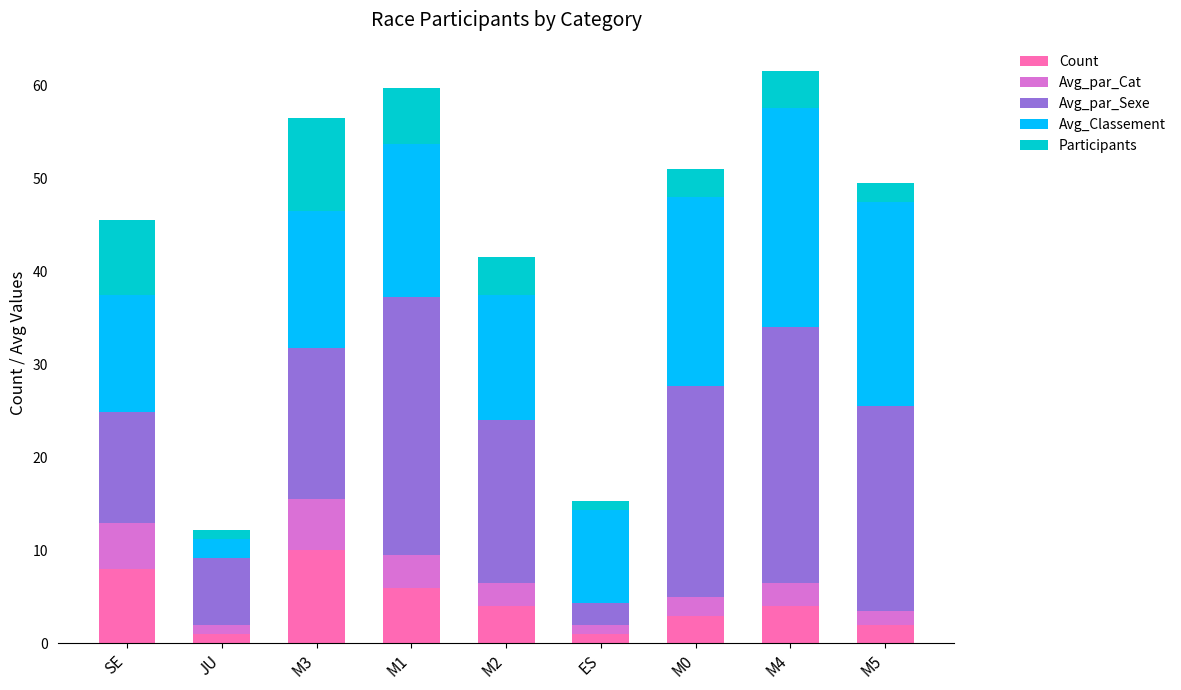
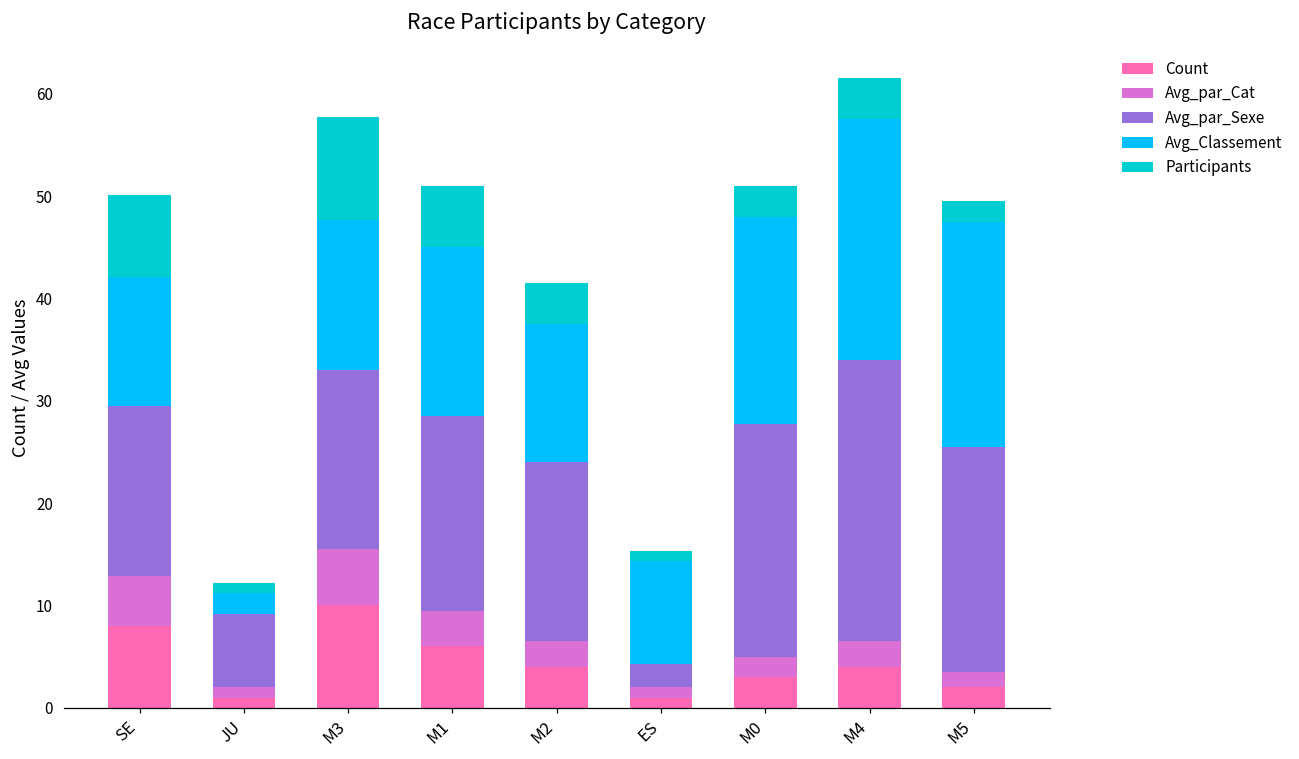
  {
    "Avg_par_Sexe": {
-     "SE": 12,
+     "SE": 17,
      "JU": 7,
-     "M3": 16,
-     "M1": 28,
+     "M3": 18,
+     "M1": 19,
      "M2": 18,
      "ES": 2,
      "M0": 23,
      "M4": 28,
      "M5": 22
    }
  }
